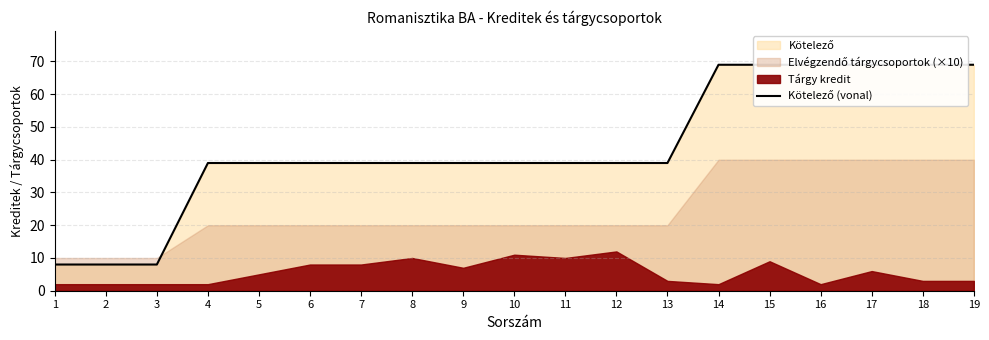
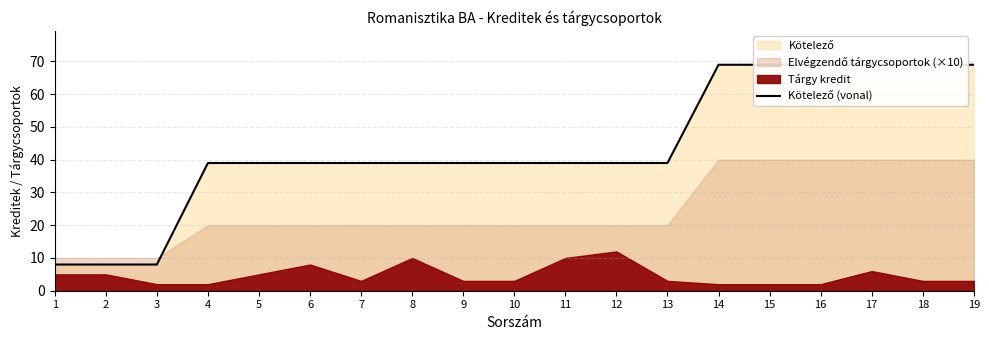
  {
    "Tárgy kredit": {
-     "1": 2,
-     "2": 2,
+     "1": 5,
+     "2": 5,
      "3": 2,
      "4": 2,
      "5": 5,
      "6": 8,
-     "7": 8,
+     "7": 3,
      "8": 10,
-     "9": 7,
-     "10": 11,
+     "9": 3,
+     "10": 3,
      "11": 10,
      "12": 12,
      "13": 3,
      "14": 2,
-     "15": 9,
+     "15": 2,
      "16": 2,
      "17": 6,
      "18": 3,
      "19": 3
    }
  }
